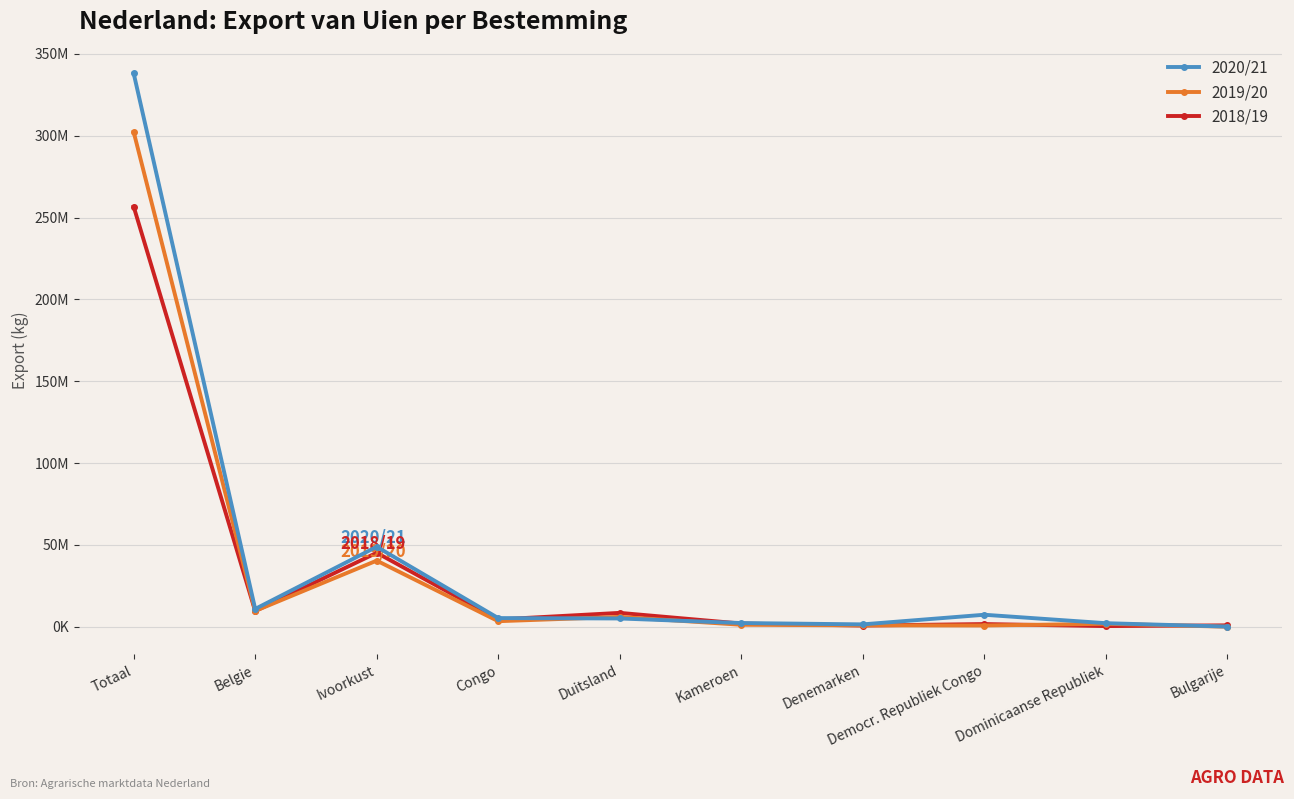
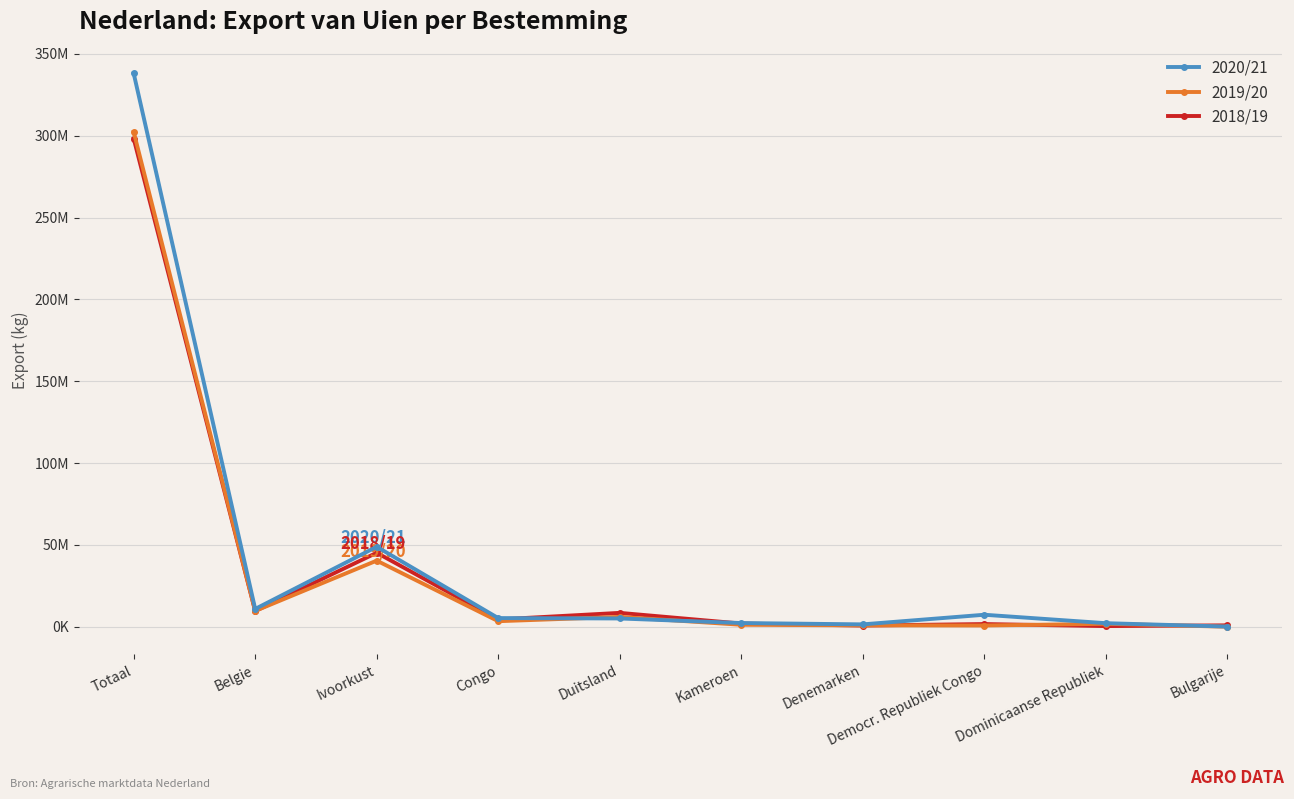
  {
    "2020/21": {
      "Totaal": 338000000,
      "Democr. Republiek Congo": 7000000
    },
    "2019/20": {
      "Totaal": 302000000
    },
    "2018/19": {
-     "Totaal": 257000000,
+     "Totaal": 298000000,
      "Duitsland": 9000000
    }
  }
